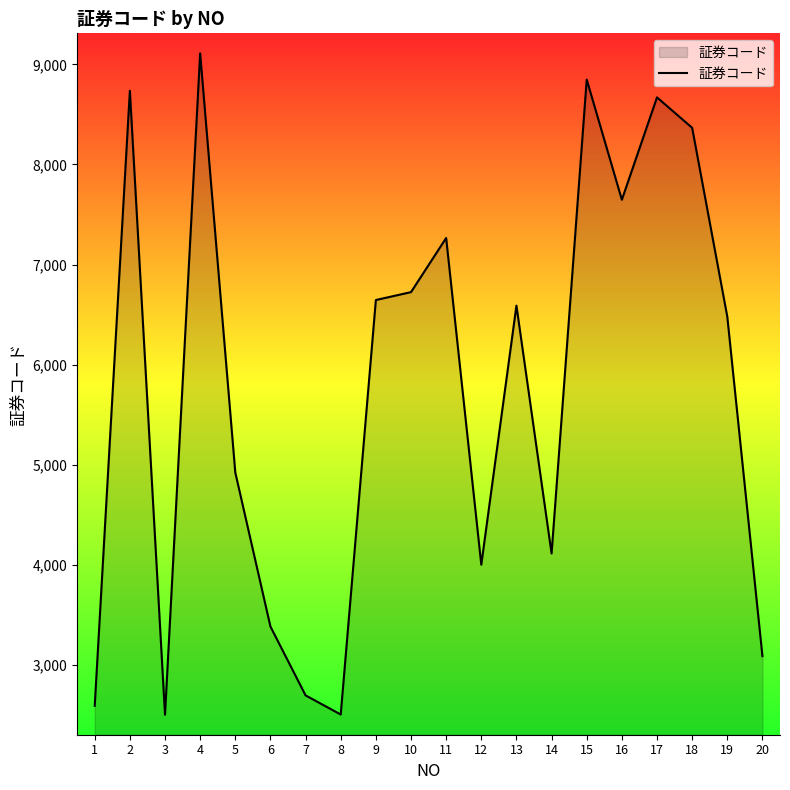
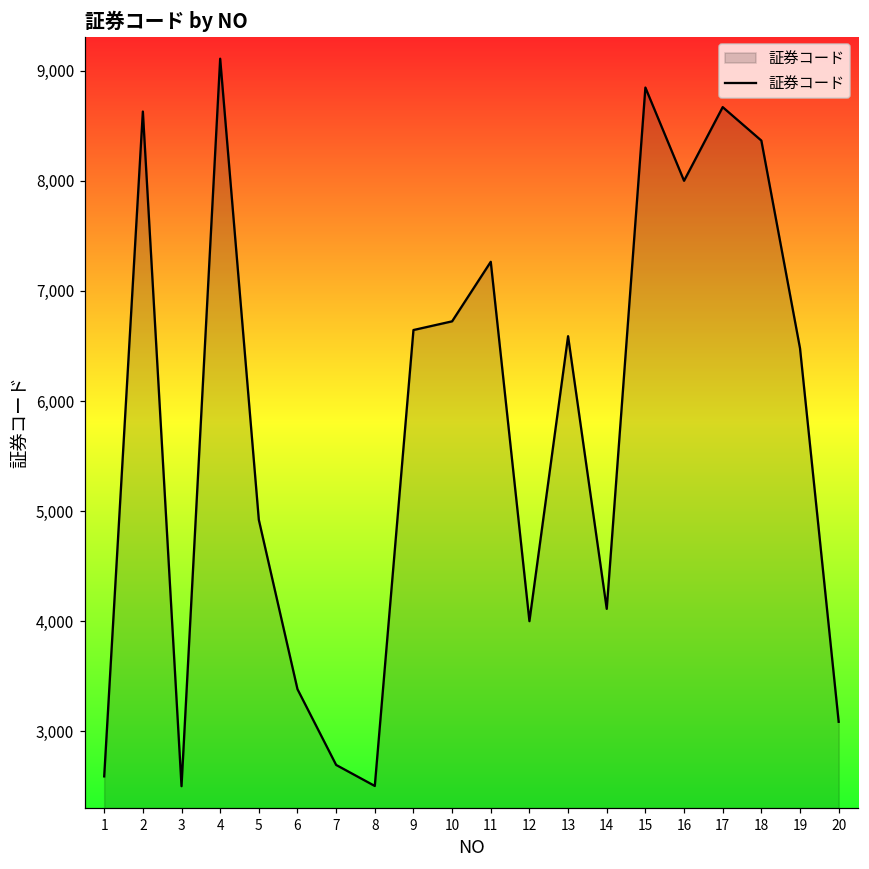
  {
    "1": "2,590",
-   "2": "8,740",
+   "2": "8,630",
    "3": "2,500",
    "4": "9,110",
    "5": "4,920",
    "6": "3,380",
    "7": "2,690",
    "8": "2,500",
    "9": "6,650",
    "10": "6,720",
    "11": "7,270",
    "12": "4,000",
    "13": "6,590",
    "14": "4,110",
    "15": "8,850",
-   "16": "7,650",
+   "16": "8,000",
    "17": "8,670",
    "18": "8,370",
    "19": "6,480",
    "20": "3,090"
  }
